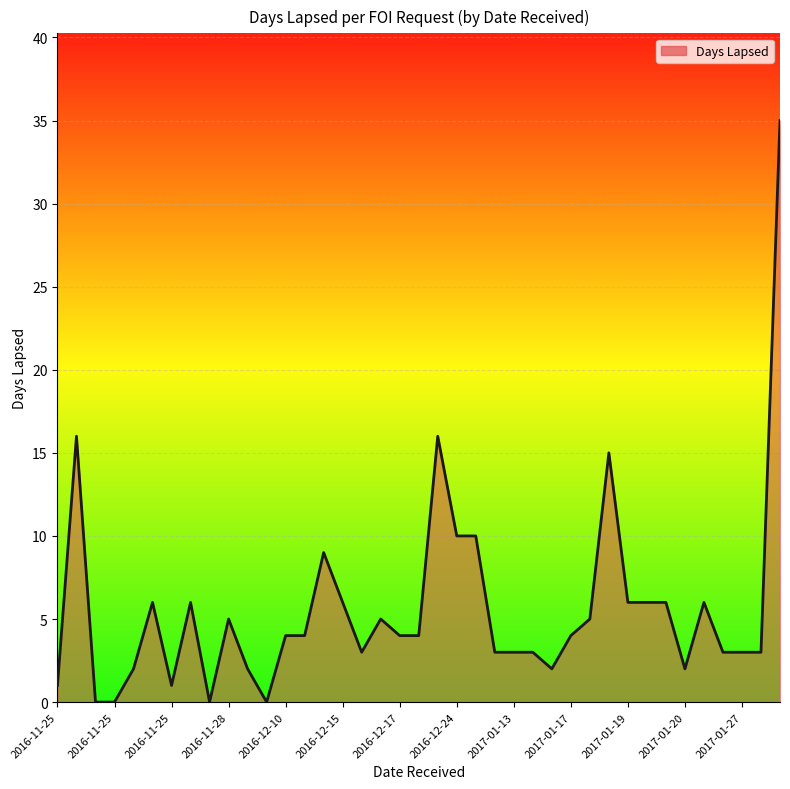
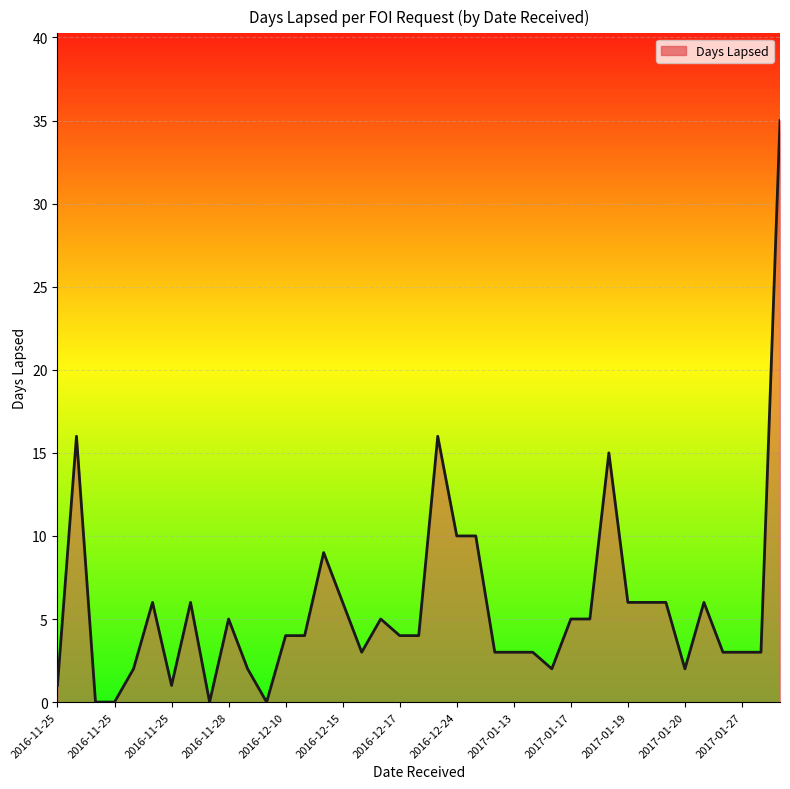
  {
    "2016-12-10": 4,
    "2016-12-17": 4,
-   "2017-01-17": 4,
+   "2017-01-17": 5,
    "2017-01-20": 2
  }
